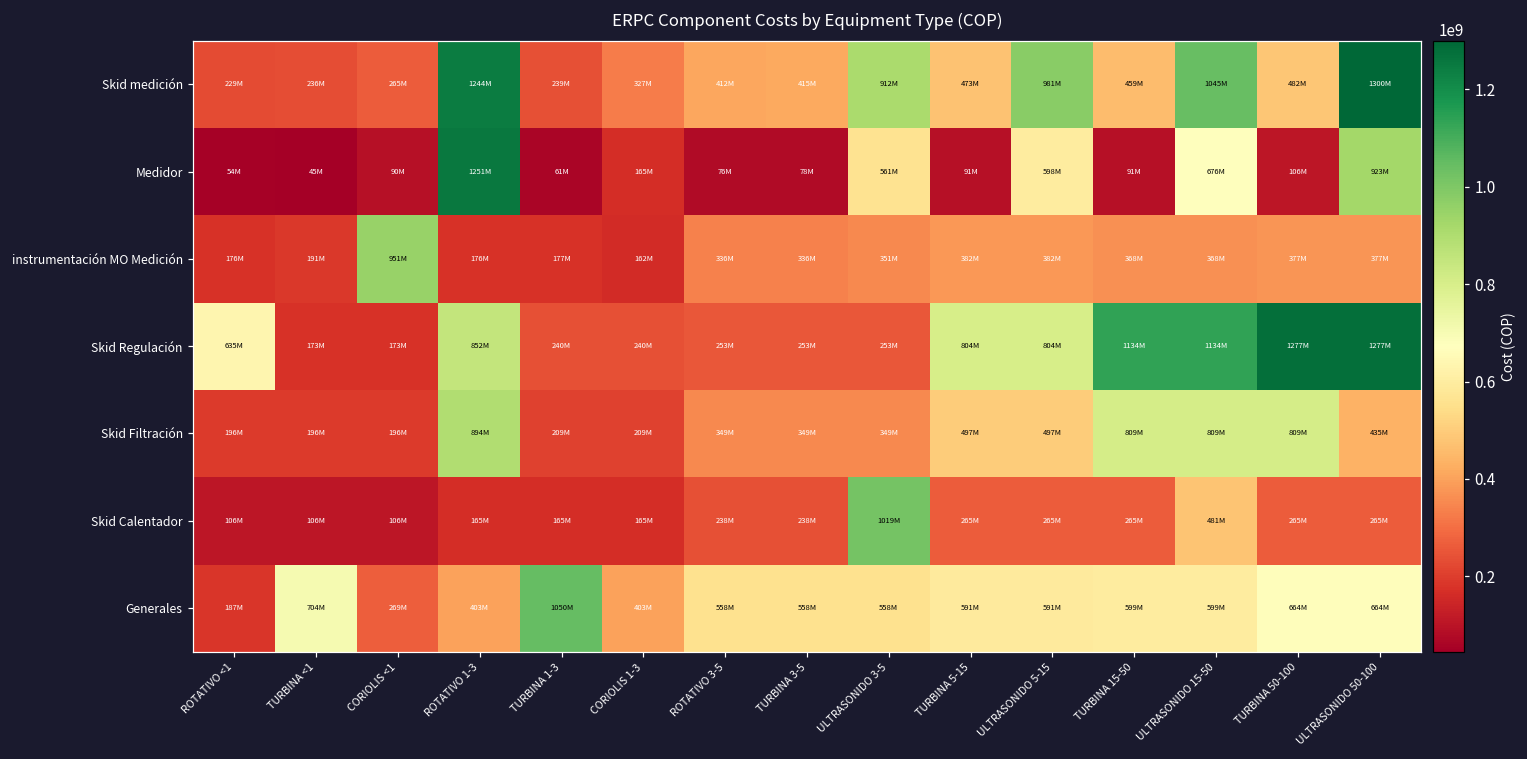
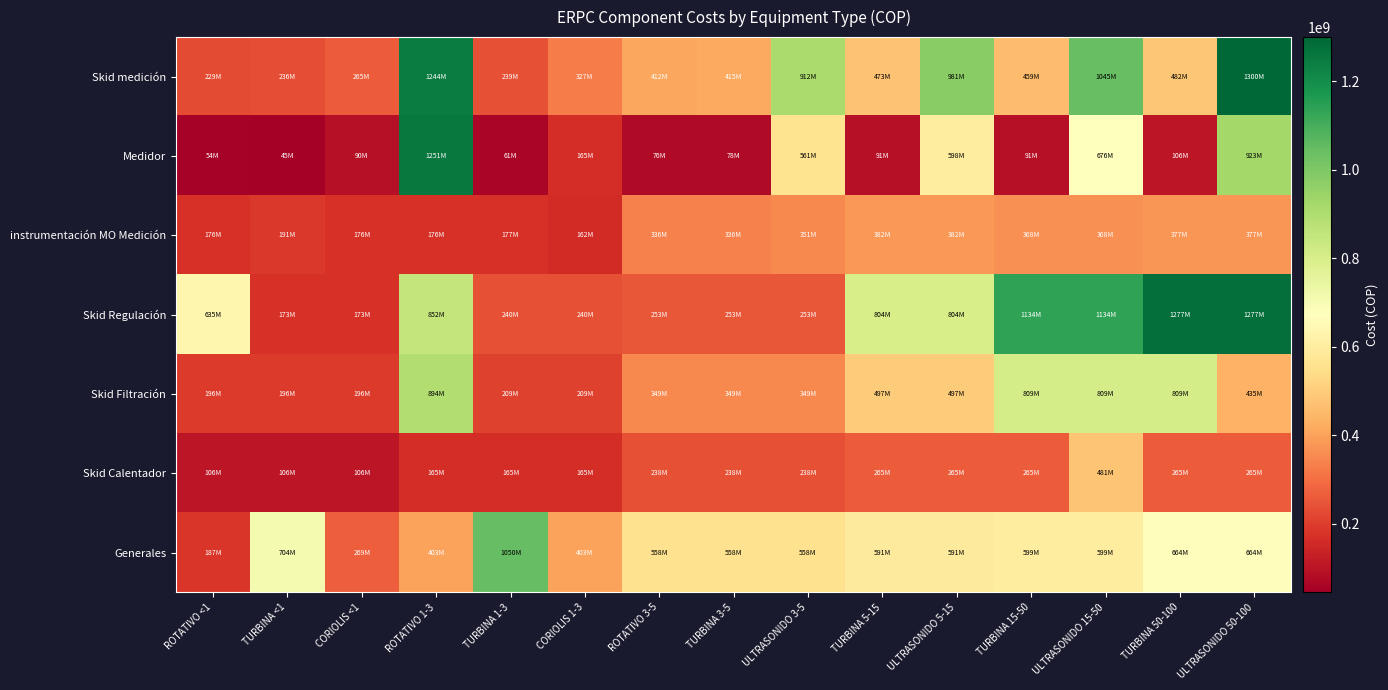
  {
    "Skid medición": {
      "ROTATIVO <1": "229M",
      "TURBINA <1": "236M",
      "CORIOLIS <1": "265M",
      "ROTATIVO 1-3": "1244M",
      "TURBINA 1-3": "239M",
      "CORIOLIS 1-3": "327M",
      "ROTATIVO 3-5": "412M",
      "TURBINA 3-5": "415M",
      "ULTRASONIDO 3-5": "912M",
      "TURBINA 5-15": "473M",
      "ULTRASONIDO 5-15": "981M",
      "TURBINA 15-50": "459M",
      "ULTRASONIDO 15-50": "1045M",
      "TURBINA 50-100": "482M",
      "ULTRASONIDO 50-100": "1300M"
    },
    "Medidor": {
      "ROTATIVO <1": "54M",
      "TURBINA <1": "45M",
      "CORIOLIS <1": "90M",
      "ROTATIVO 1-3": "1251M",
      "TURBINA 1-3": "61M",
      "CORIOLIS 1-3": "165M",
      "ROTATIVO 3-5": "76M",
      "TURBINA 3-5": "78M",
      "ULTRASONIDO 3-5": "561M",
      "TURBINA 5-15": "91M",
      "ULTRASONIDO 5-15": "598M",
      "TURBINA 15-50": "91M",
      "ULTRASONIDO 15-50": "676M",
      "TURBINA 50-100": "106M",
      "ULTRASONIDO 50-100": "923M"
    },
    "instrumentación MO Medición": {
      "ROTATIVO <1": "176M",
      "TURBINA <1": "191M",
-     "CORIOLIS <1": "951M",
+     "CORIOLIS <1": "176M",
      "ROTATIVO 1-3": "176M",
      "TURBINA 1-3": "177M",
      "CORIOLIS 1-3": "162M",
      "ROTATIVO 3-5": "336M",
      "TURBINA 3-5": "336M",
      "ULTRASONIDO 3-5": "351M",
      "TURBINA 5-15": "382M",
      "ULTRASONIDO 5-15": "382M",
      "TURBINA 15-50": "368M",
      "ULTRASONIDO 15-50": "368M",
      "TURBINA 50-100": "377M",
      "ULTRASONIDO 50-100": "377M"
    },
    "Skid Regulación": {
      "ROTATIVO <1": "635M",
      "TURBINA <1": "173M",
      "CORIOLIS <1": "173M",
      "ROTATIVO 1-3": "852M",
      "TURBINA 1-3": "240M",
      "CORIOLIS 1-3": "240M",
      "ROTATIVO 3-5": "253M",
      "TURBINA 3-5": "253M",
      "ULTRASONIDO 3-5": "253M",
      "TURBINA 5-15": "804M",
      "ULTRASONIDO 5-15": "804M",
      "TURBINA 15-50": "1134M",
      "ULTRASONIDO 15-50": "1134M",
      "TURBINA 50-100": "1277M",
      "ULTRASONIDO 50-100": "1277M"
    },
    "Skid Filtración": {
      "ROTATIVO <1": "196M",
      "TURBINA <1": "196M",
      "CORIOLIS <1": "196M",
      "ROTATIVO 1-3": "894M",
      "TURBINA 1-3": "209M",
      "CORIOLIS 1-3": "209M",
      "ROTATIVO 3-5": "349M",
      "TURBINA 3-5": "349M",
      "ULTRASONIDO 3-5": "349M",
      "TURBINA 5-15": "497M",
      "ULTRASONIDO 5-15": "497M",
      "TURBINA 15-50": "809M",
      "ULTRASONIDO 15-50": "809M",
      "TURBINA 50-100": "809M",
      "ULTRASONIDO 50-100": "435M"
    },
    "Skid Calentador": {
      "ROTATIVO <1": "106M",
      "TURBINA <1": "106M",
      "CORIOLIS <1": "106M",
      "ROTATIVO 1-3": "165M",
      "TURBINA 1-3": "165M",
      "CORIOLIS 1-3": "165M",
      "ROTATIVO 3-5": "238M",
      "TURBINA 3-5": "238M",
-     "ULTRASONIDO 3-5": "1019M",
+     "ULTRASONIDO 3-5": "238M",
      "TURBINA 5-15": "265M",
      "ULTRASONIDO 5-15": "265M",
      "TURBINA 15-50": "265M",
      "ULTRASONIDO 15-50": "481M",
      "TURBINA 50-100": "265M",
      "ULTRASONIDO 50-100": "265M"
    },
    "Generales": {
      "ROTATIVO <1": "187M",
      "TURBINA <1": "704M",
      "CORIOLIS <1": "269M",
      "ROTATIVO 1-3": "403M",
      "TURBINA 1-3": "1050M",
      "CORIOLIS 1-3": "403M",
      "ROTATIVO 3-5": "558M",
      "TURBINA 3-5": "558M",
      "ULTRASONIDO 3-5": "558M",
      "TURBINA 5-15": "591M",
      "ULTRASONIDO 5-15": "591M",
      "TURBINA 15-50": "599M",
      "ULTRASONIDO 15-50": "599M",
      "TURBINA 50-100": "664M",
      "ULTRASONIDO 50-100": "664M"
    }
  }
